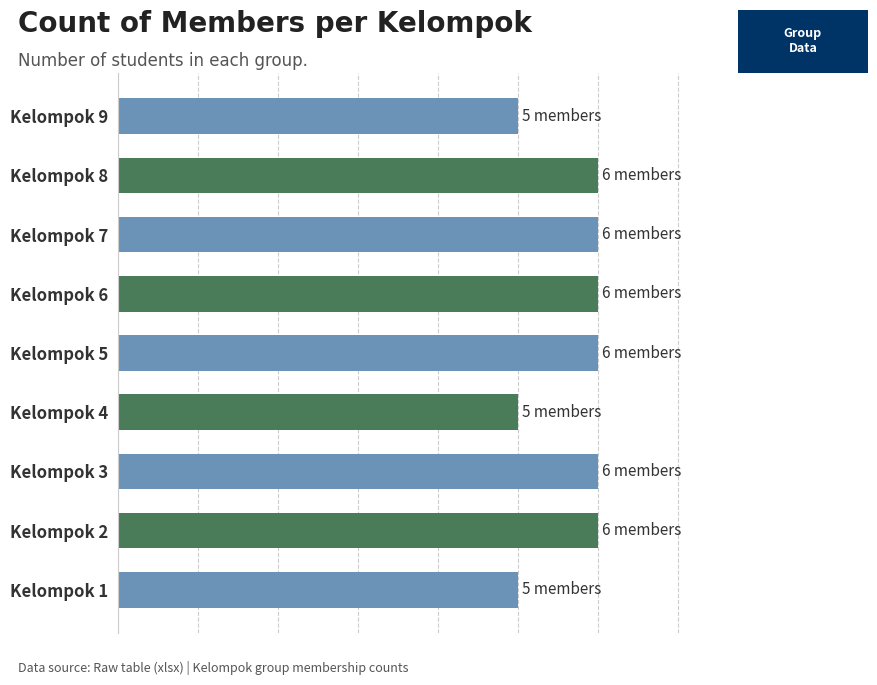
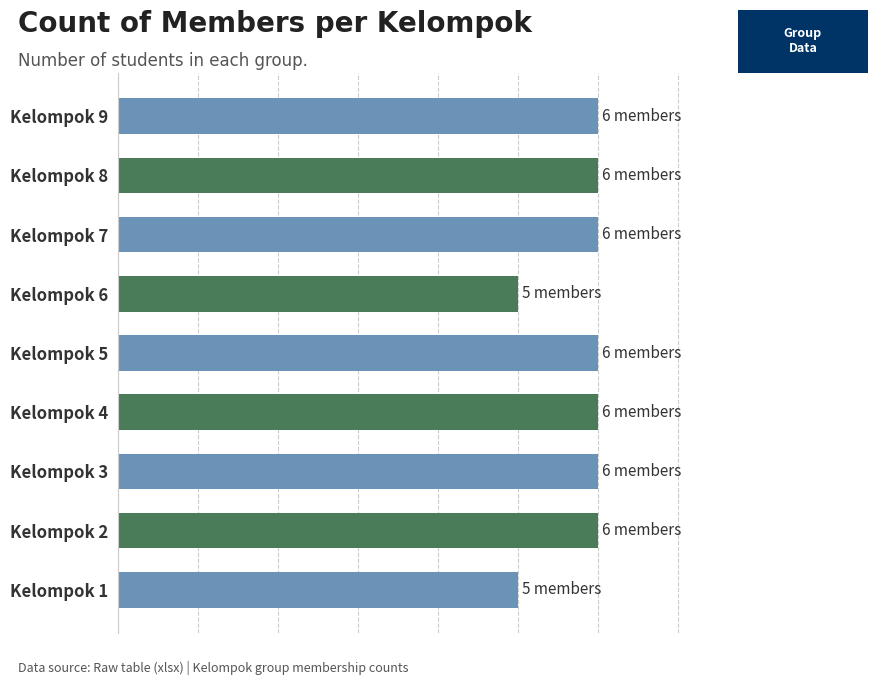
  {
-   "Kelompok 9": 5,
+   "Kelompok 9": 6,
    "Kelompok 8": 6,
    "Kelompok 7": 6,
-   "Kelompok 6": 6,
+   "Kelompok 6": 5,
    "Kelompok 5": 6,
-   "Kelompok 4": 5,
+   "Kelompok 4": 6,
    "Kelompok 3": 6,
    "Kelompok 2": 6,
    "Kelompok 1": 5
  }
